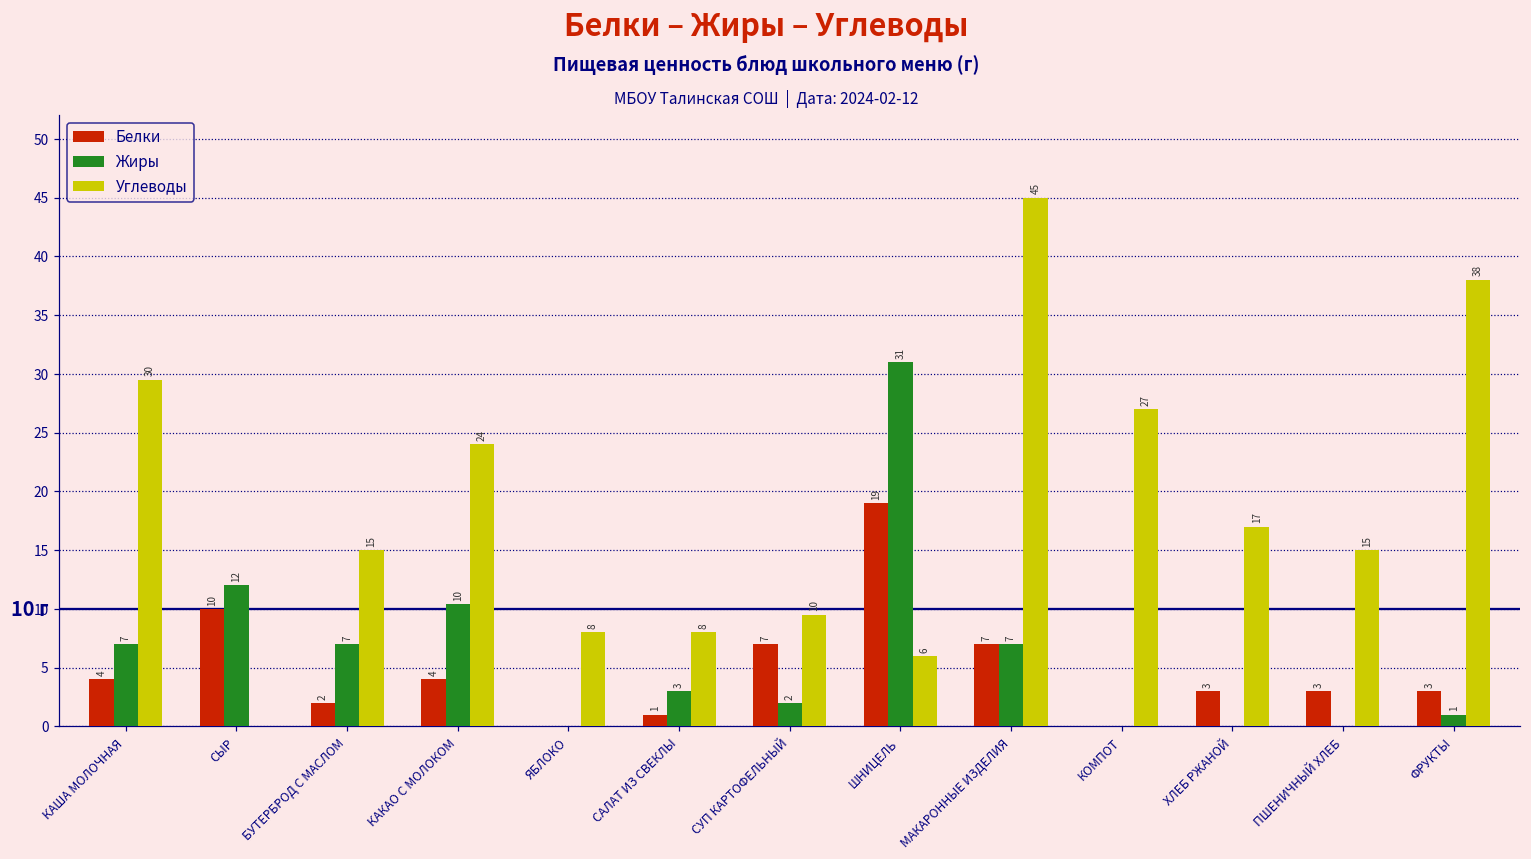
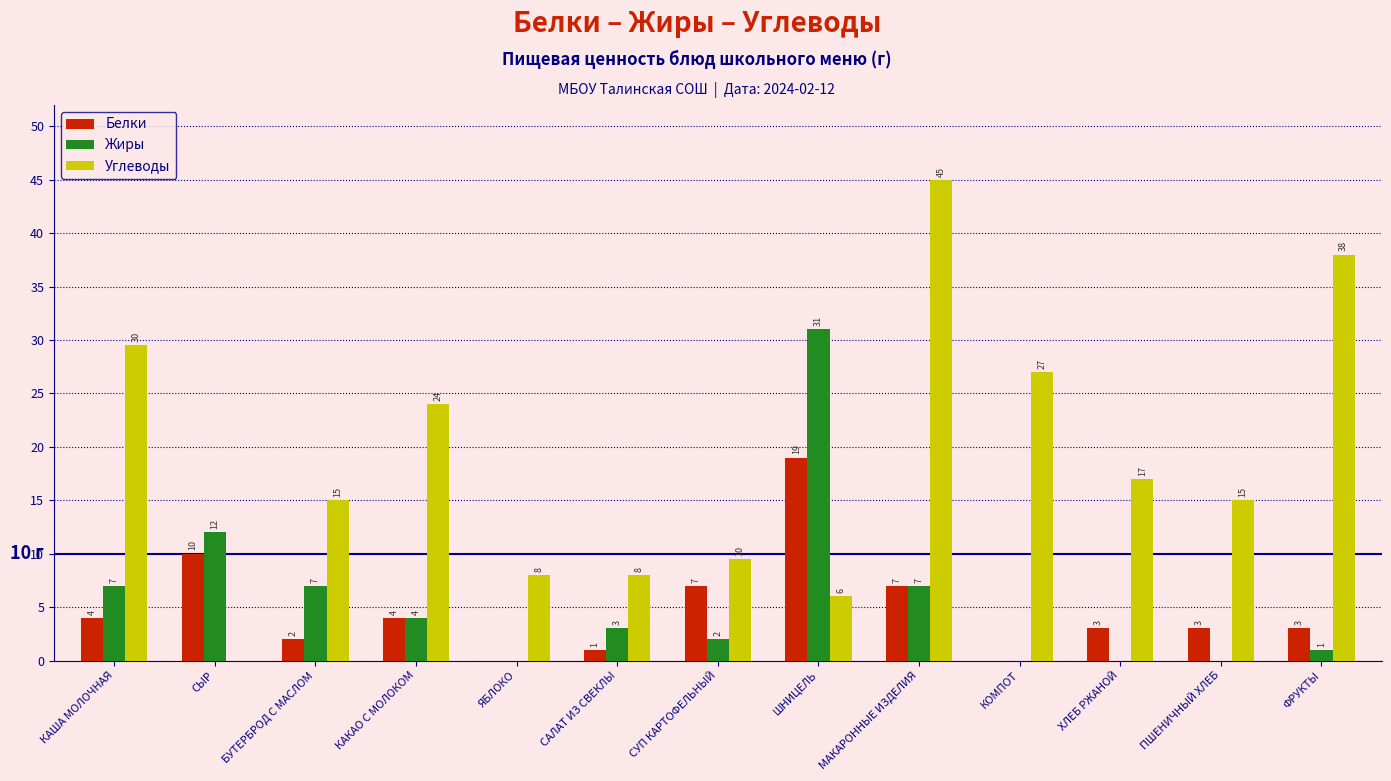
  {
    "Белки": {
      "КАША МОЛОЧНАЯ": 4,
      "СЫР": 10,
      "БУТЕРБРОД С МАСЛОМ": 2,
      "КАКАО С МОЛОКОМ": 4,
      "САЛАТ ИЗ СВЕКЛЫ": 1,
      "СУП КАРТОФЕЛЬНЫЙ": 7,
      "ШНИЦЕЛЬ": 19,
      "МАКАРОННЫЕ ИЗДЕЛИЯ": 7,
      "ХЛЕБ РЖАНОЙ": 3,
      "ПШЕНИЧНЫЙ ХЛЕБ": 3,
      "ФРУКТЫ": 3
    },
    "Жиры": {
      "КАША МОЛОЧНАЯ": 7,
      "СЫР": 12,
      "БУТЕРБРОД С МАСЛОМ": 7,
-     "КАКАО С МОЛОКОМ": 10,
+     "КАКАО С МОЛОКОМ": 4,
      "САЛАТ ИЗ СВЕКЛЫ": 3,
      "СУП КАРТОФЕЛЬНЫЙ": 2,
      "ШНИЦЕЛЬ": 31,
      "МАКАРОННЫЕ ИЗДЕЛИЯ": 7,
      "ФРУКТЫ": 1
    },
    "Углеводы": {
      "КАША МОЛОЧНАЯ": 30,
      "БУТЕРБРОД С МАСЛОМ": 15,
      "КАКАО С МОЛОКОМ": 24,
      "ЯБЛОКО": 8,
      "САЛАТ ИЗ СВЕКЛЫ": 8,
      "СУП КАРТОФЕЛЬНЫЙ": 10,
      "ШНИЦЕЛЬ": 6,
      "МАКАРОННЫЕ ИЗДЕЛИЯ": 45,
      "КОМПОТ": 27,
      "ХЛЕБ РЖАНОЙ": 17,
      "ПШЕНИЧНЫЙ ХЛЕБ": 15,
      "ФРУКТЫ": 38
    }
  }
